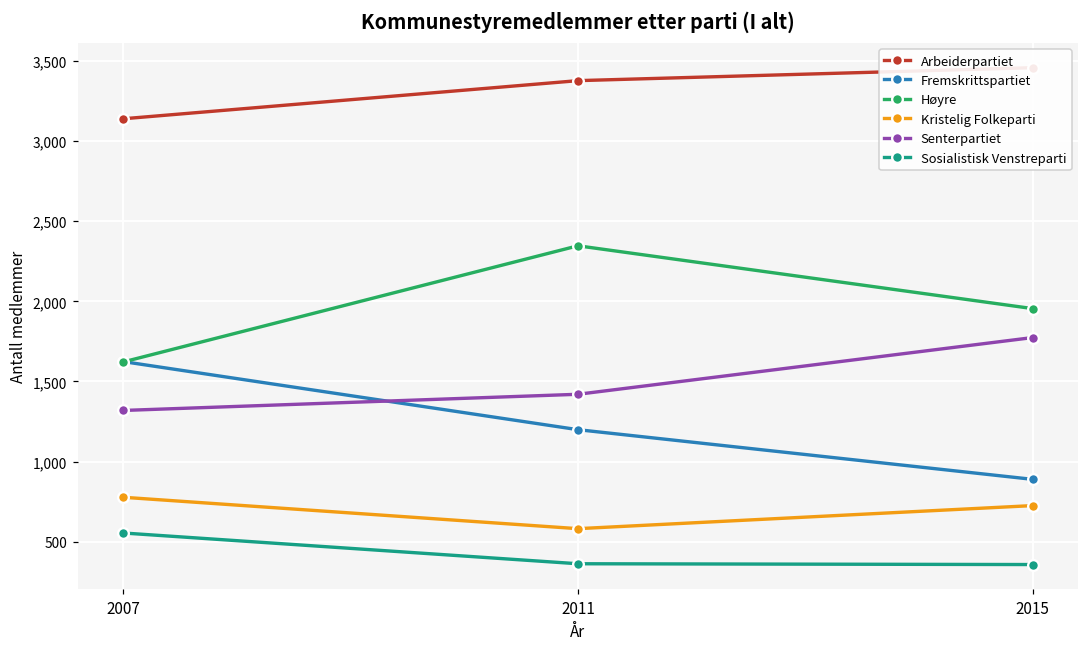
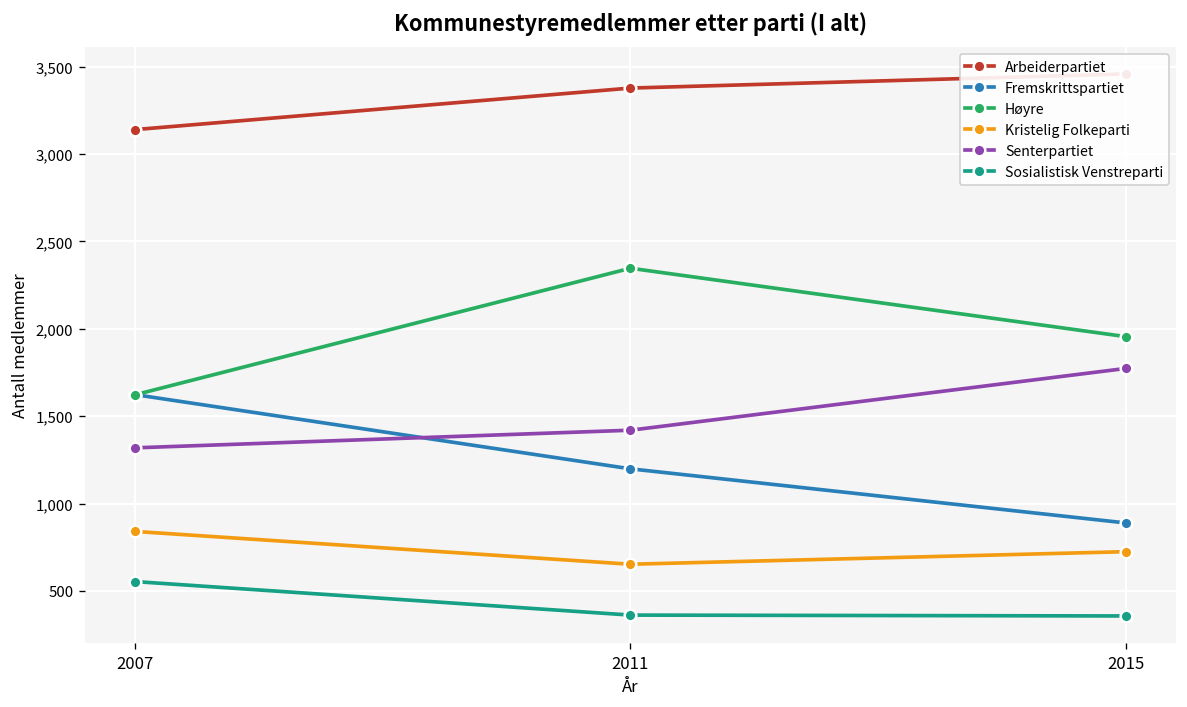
  {
    "Arbeiderpartiet": {
      "2007": "3,140",
      "2011": "3,380"
    },
    "Fremskrittspartiet": {
      "2011": "1,200",
      "2015": "890"
    },
    "Kristelig Folkeparti": {
-     "2007": "780",
-     "2011": "580",
+     "2007": "840",
+     "2011": "650",
      "2015": "730"
    },
    "Senterpartiet": {
      "2007": "1,320",
      "2011": "1,420",
      "2015": "1,770"
    }
  }
